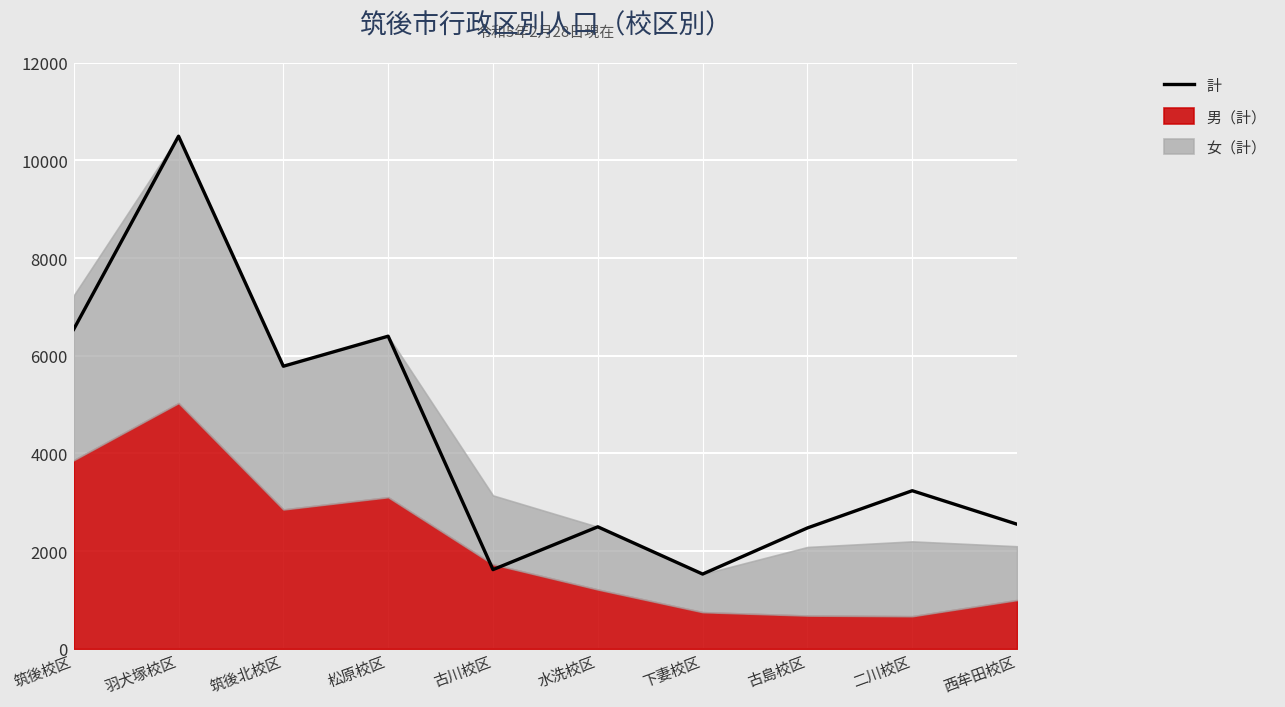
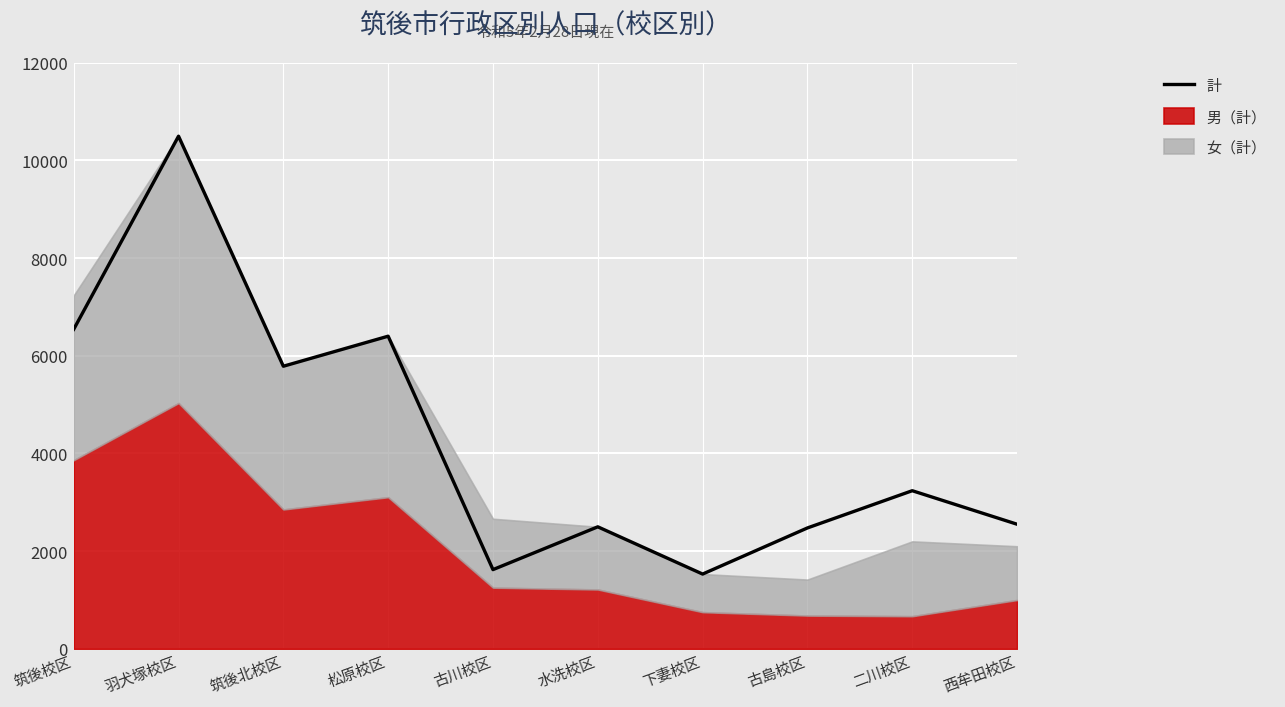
  {
    "計": {
      "筑後校区": 6500,
      "古川校区": 1600,
      "古島校区": 2500,
      "二川校区": 3200,
      "西牟田校区": 2600
    },
    "男（計）": {
      "筑後校区": 3900,
      "羽犬塚校区": 5000,
      "筑後北校区": 2900,
      "松原校区": 3100,
-     "古川校区": 1700,
+     "古川校区": 1300,
      "水洗校区": 1200,
      "下妻校区": 800,
      "古島校区": 700,
      "二川校区": 700,
      "西牟田校区": 1000
    },
    "女（計）": {
      "筑後校区": 3400,
      "古川校区": 1400,
-     "古島校区": 1400,
+     "古島校区": 700,
      "二川校区": 1500,
      "西牟田校区": 1100
    }
  }
